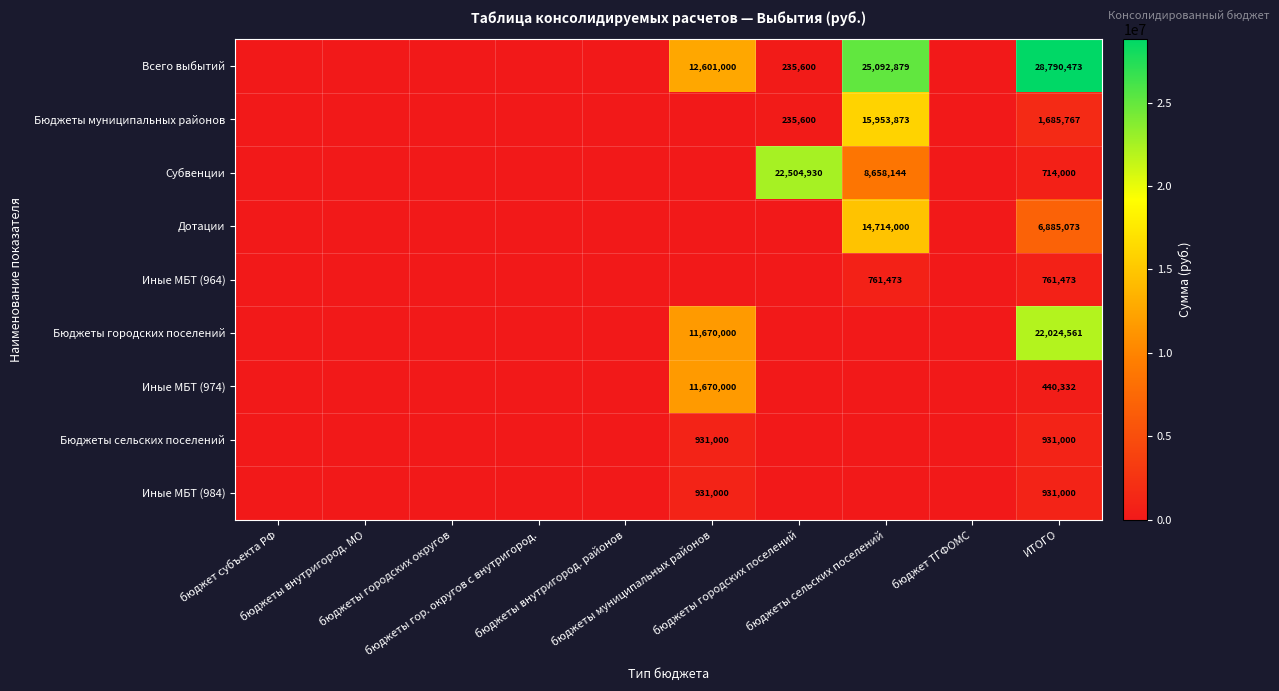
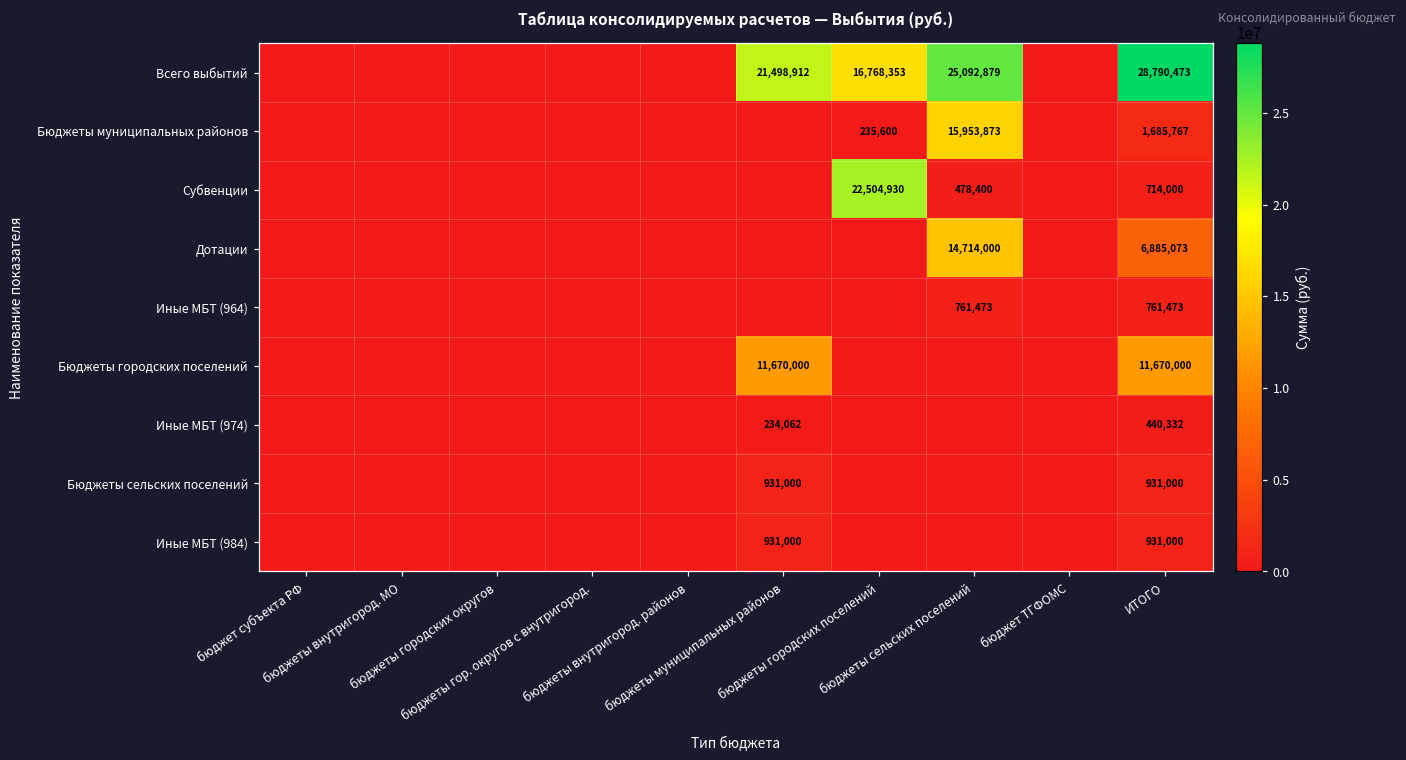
  {
    "Всего выбытий": {
-     "бюджеты муниципальных районов": "12,601,000",
-     "бюджеты городских поселений": "235,600",
+     "бюджеты муниципальных районов": "21,498,912",
+     "бюджеты городских поселений": "16,768,353",
      "бюджеты сельских поселений": "25,092,879",
      "ИТОГО": "28,790,473"
    },
    "Бюджеты муниципальных районов": {
      "бюджеты городских поселений": "235,600",
      "бюджеты сельских поселений": "15,953,873",
      "ИТОГО": "1,685,767"
    },
    "Субвенции": {
      "бюджеты городских поселений": "22,504,930",
-     "бюджеты сельских поселений": "8,658,144",
+     "бюджеты сельских поселений": "478,400",
      "ИТОГО": "714,000"
    },
    "Дотации": {
      "бюджеты сельских поселений": "14,714,000",
      "ИТОГО": "6,885,073"
    },
    "Иные МБТ (964)": {
      "бюджеты сельских поселений": "761,473",
      "ИТОГО": "761,473"
    },
    "Бюджеты городских поселений": {
      "бюджеты муниципальных районов": "11,670,000",
-     "ИТОГО": "22,024,561"
+     "ИТОГО": "11,670,000"
    },
    "Иные МБТ (974)": {
-     "бюджеты муниципальных районов": "11,670,000",
+     "бюджеты муниципальных районов": "234,062",
      "ИТОГО": "440,332"
    },
    "Бюджеты сельских поселений": {
      "бюджеты муниципальных районов": "931,000",
      "ИТОГО": "931,000"
    },
    "Иные МБТ (984)": {
      "бюджеты муниципальных районов": "931,000",
      "ИТОГО": "931,000"
    }
  }
